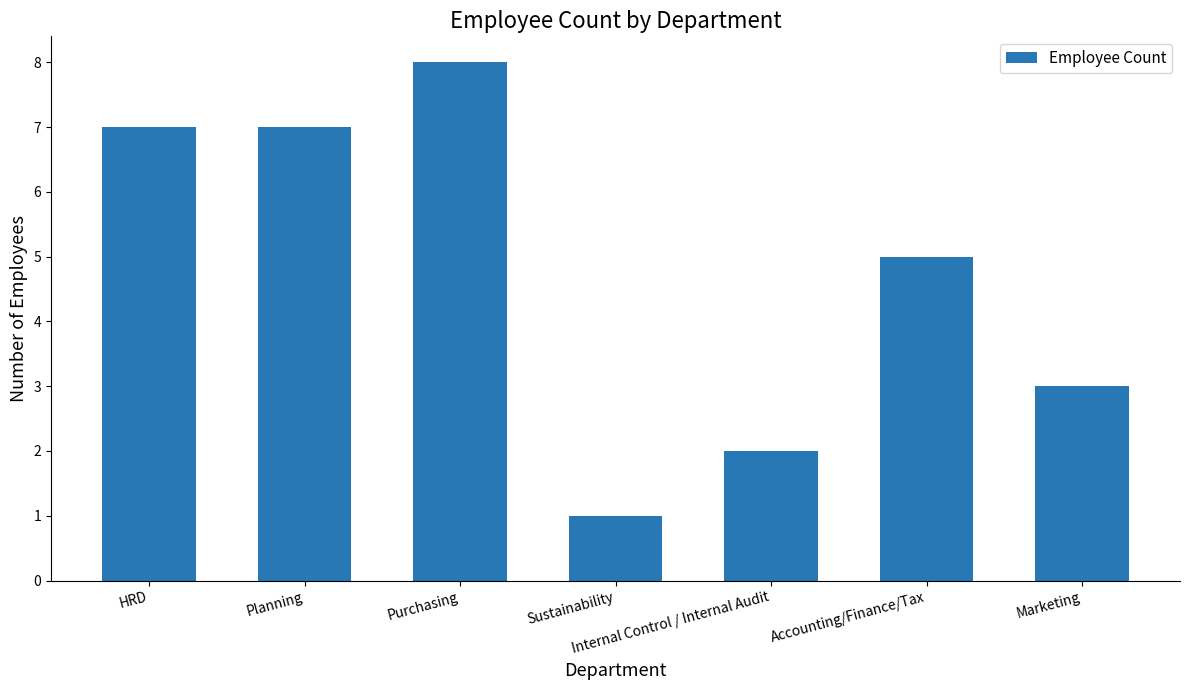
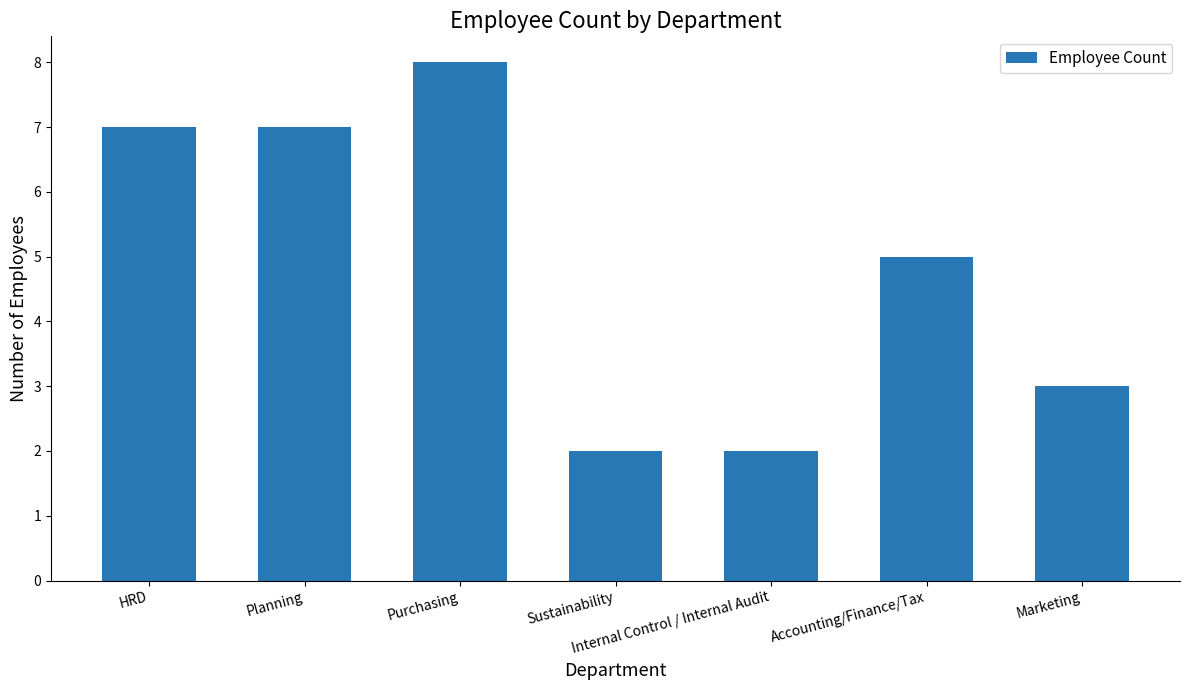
  {
    "HRD": 7,
    "Planning": 7,
    "Purchasing": 8,
-   "Sustainability": 1,
+   "Sustainability": 2,
    "Internal Control / Internal Audit": 2,
    "Accounting/Finance/Tax": 5,
    "Marketing": 3
  }
